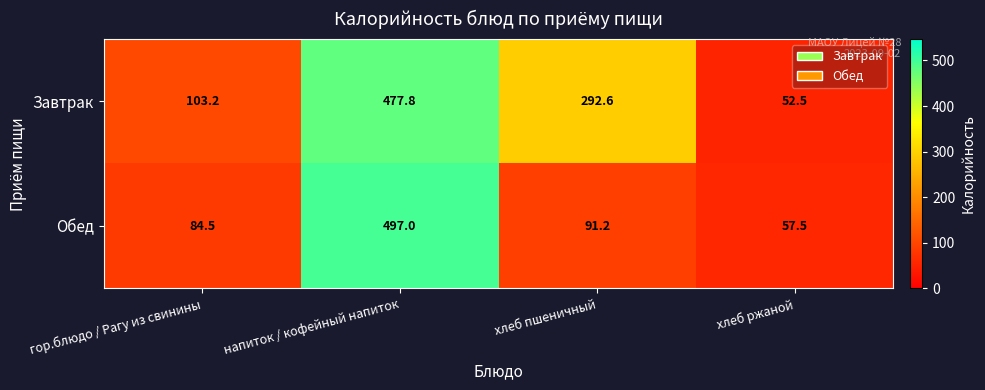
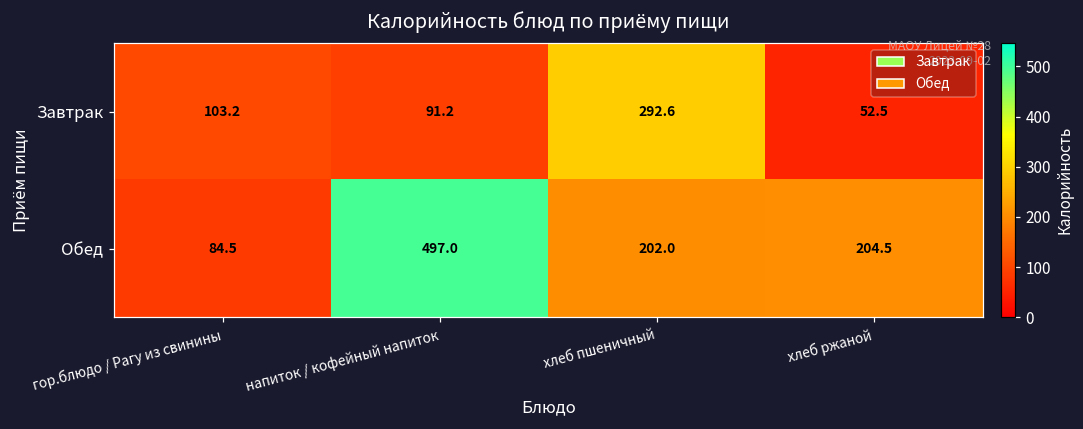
  {
    "Завтрак": {
      "гор.блюдо / Рагу из свинины": 103.2,
-     "напиток / кофейный напиток": 477.8,
+     "напиток / кофейный напиток": 91.2,
      "хлеб пшеничный": 292.6,
      "хлеб ржаной": 52.5
    },
    "Обед": {
      "гор.блюдо / Рагу из свинины": 84.5,
      "напиток / кофейный напиток": 497.0,
-     "хлеб пшеничный": 91.2,
-     "хлеб ржаной": 57.5
+     "хлеб пшеничный": 202.0,
+     "хлеб ржаной": 204.5
    }
  }
